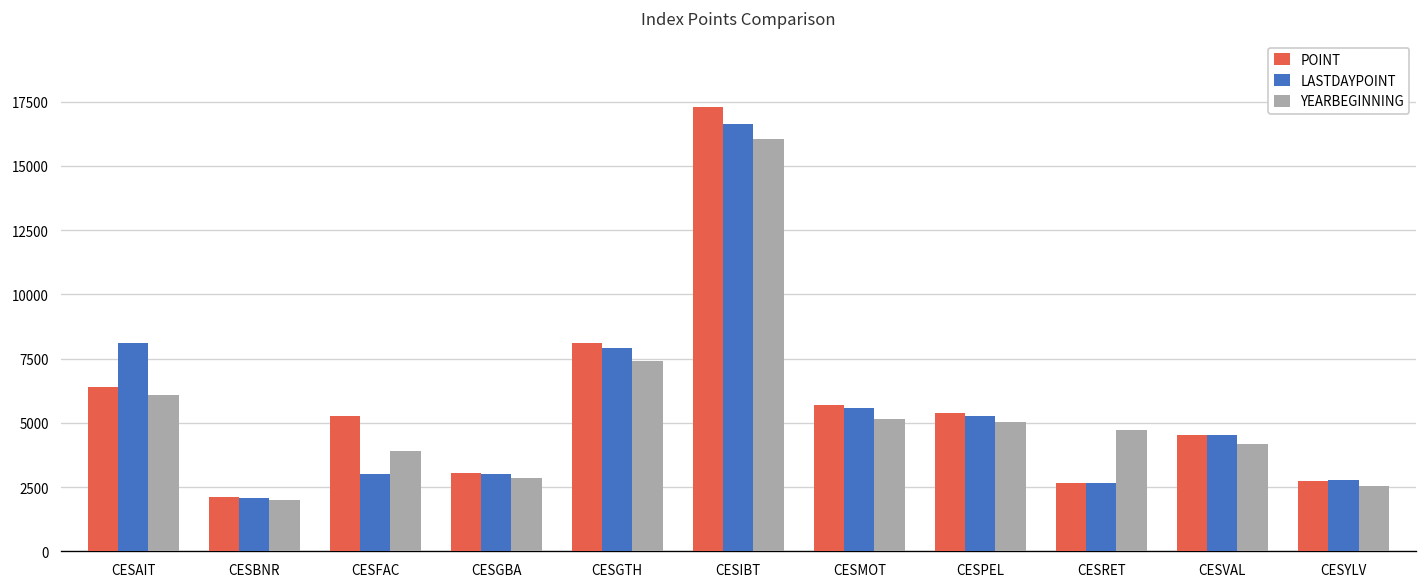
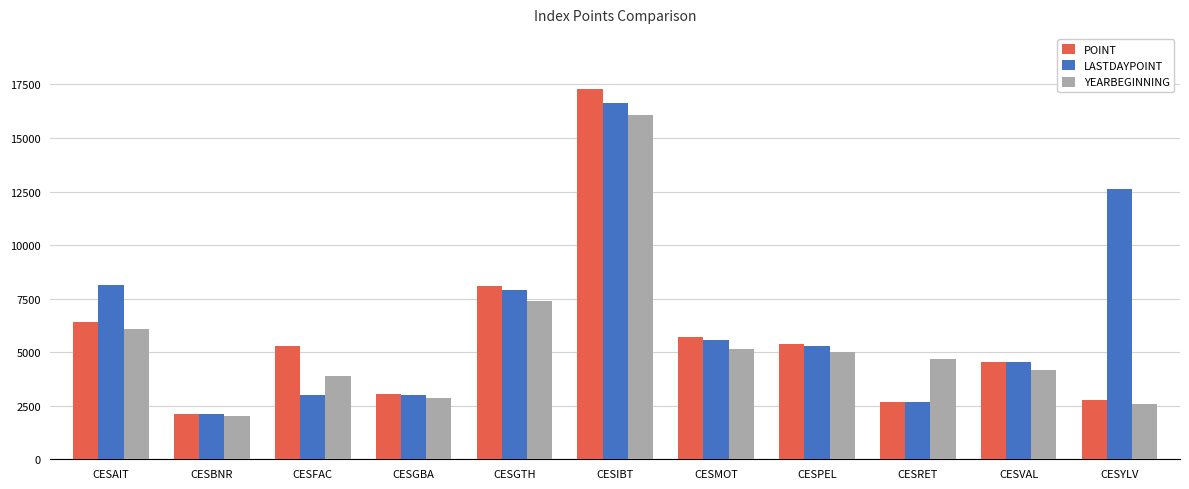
  {
    "POINT": {
      "CESAIT": 6400,
      "CESBNR": 2100,
      "CESFAC": 5300,
      "CESGBA": 3000,
      "CESGTH": 8100,
      "CESIBT": 17300,
      "CESMOT": 5700,
      "CESPEL": 5400,
      "CESRET": 2700,
      "CESVAL": 4500,
      "CESYLV": 2800
    },
    "LASTDAYPOINT": {
      "CESAIT": 8100,
      "CESBNR": 2100,
      "CESFAC": 3000,
      "CESGBA": 3000,
      "CESGTH": 7900,
      "CESIBT": 16600,
      "CESMOT": 5600,
      "CESPEL": 5300,
      "CESRET": 2700,
      "CESVAL": 4500,
-     "CESYLV": 2800
+     "CESYLV": 12600
    },
    "YEARBEGINNING": {
      "CESAIT": 6100,
      "CESBNR": 2000,
      "CESFAC": 3900,
      "CESGBA": 2900,
      "CESGTH": 7400,
      "CESIBT": 16100,
      "CESMOT": 5100,
      "CESPEL": 5000,
      "CESRET": 4700,
      "CESVAL": 4200,
      "CESYLV": 2600
    }
  }
